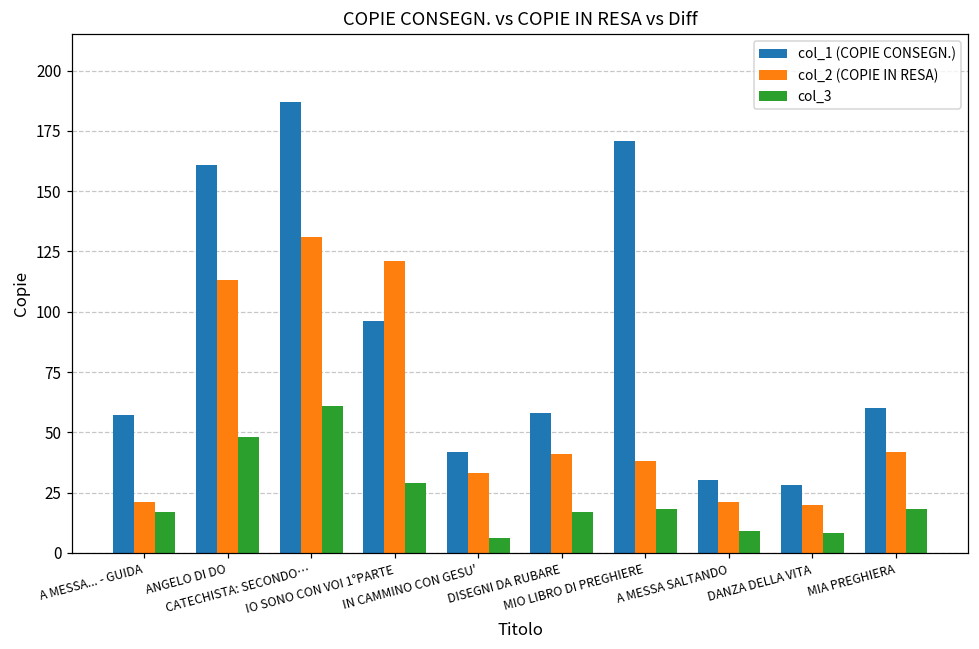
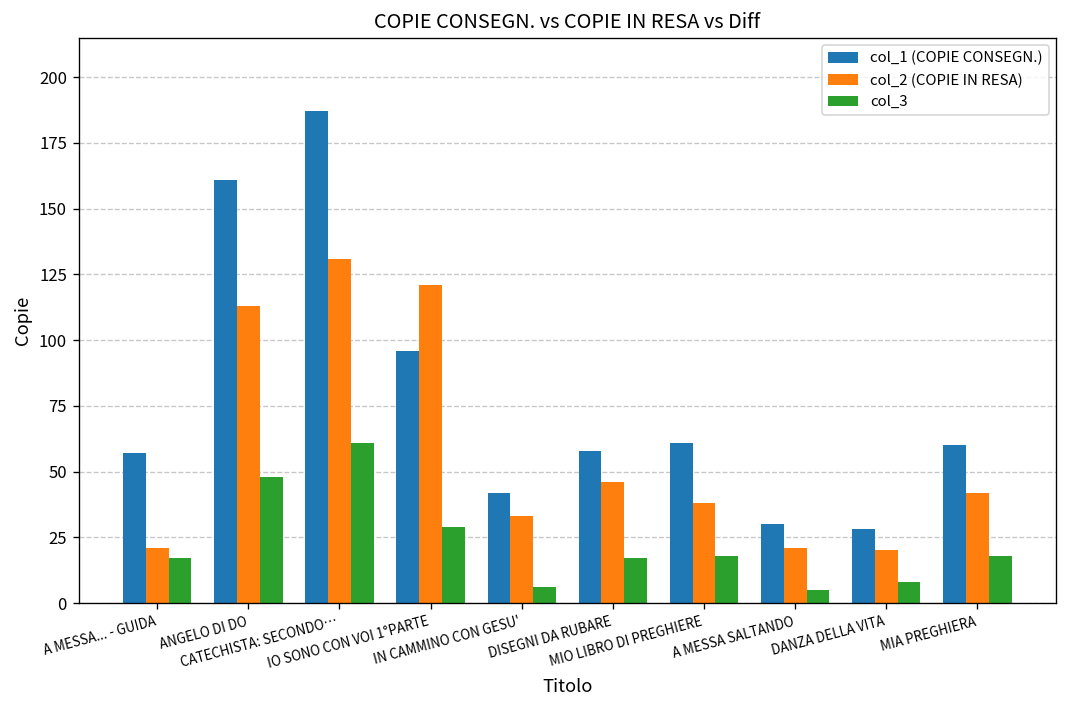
  {
    "col_1 (COPIE CONSEGN.)": {
      "A MESSA... - GUIDA": 57,
      "ANGELO DI DO": 161,
      "CATECHISTA: SECONDO…": 187,
      "IO SONO CON VOI 1°PARTE": 96,
      "IN CAMMINO CON GESU'": 42,
      "DISEGNI DA RUBARE": 58,
-     "MIO LIBRO DI PREGHIERE": 171,
+     "MIO LIBRO DI PREGHIERE": 61,
      "A MESSA SALTANDO": 30,
      "DANZA DELLA VITA": 28,
      "MIA PREGHIERA": 60
    },
    "col_2 (COPIE IN RESA)": {
      "A MESSA... - GUIDA": 21,
      "ANGELO DI DO": 113,
      "CATECHISTA: SECONDO…": 131,
      "IO SONO CON VOI 1°PARTE": 121,
      "IN CAMMINO CON GESU'": 33,
-     "DISEGNI DA RUBARE": 41,
+     "DISEGNI DA RUBARE": 46,
      "MIO LIBRO DI PREGHIERE": 38,
      "A MESSA SALTANDO": 21,
      "DANZA DELLA VITA": 20,
      "MIA PREGHIERA": 42
    },
    "col_3": {
      "A MESSA... - GUIDA": 17,
      "ANGELO DI DO": 48,
      "CATECHISTA: SECONDO…": 61,
      "IO SONO CON VOI 1°PARTE": 29,
      "IN CAMMINO CON GESU'": 6,
      "DISEGNI DA RUBARE": 17,
      "MIO LIBRO DI PREGHIERE": 18,
-     "A MESSA SALTANDO": 9,
+     "A MESSA SALTANDO": 5,
      "DANZA DELLA VITA": 8,
      "MIA PREGHIERA": 18
    }
  }
